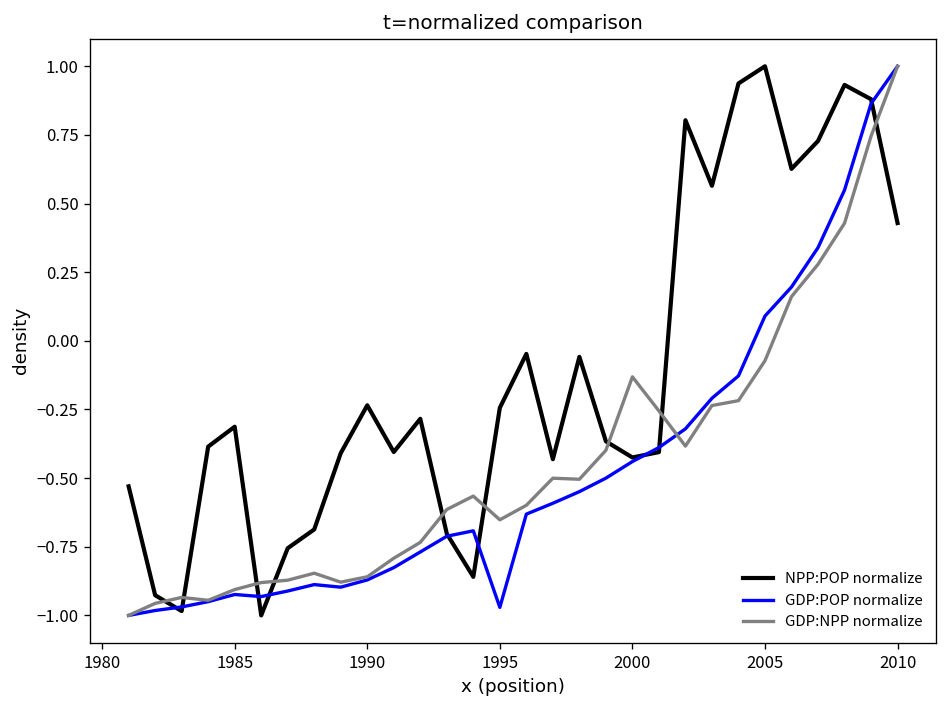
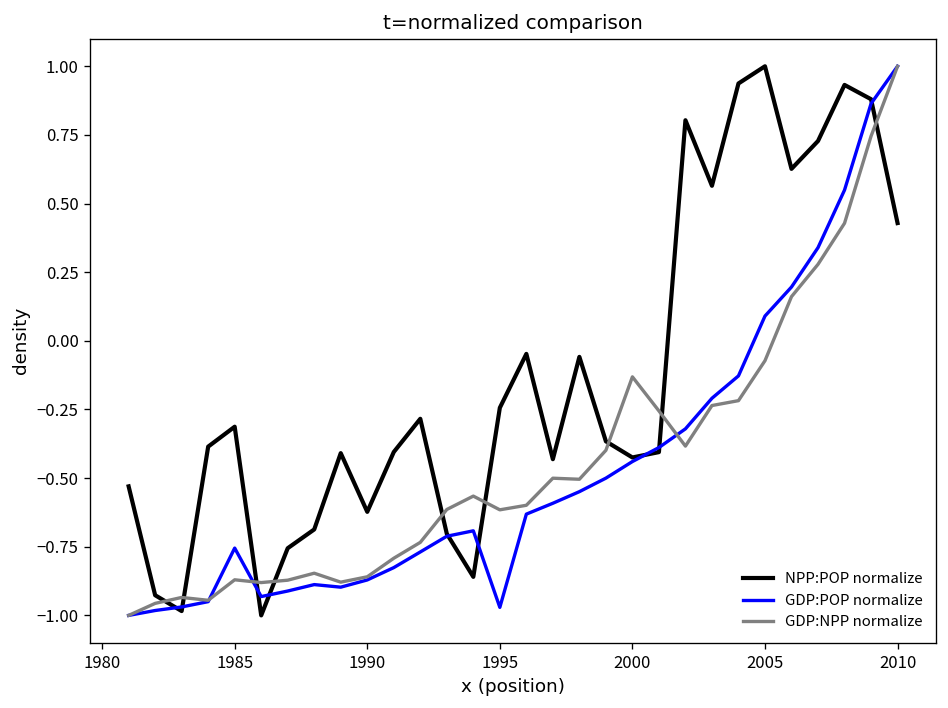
  {
    "NPP:POP normalize": {
      "1985": -0.31,
-     "1990": -0.23,
+     "1990": -0.62,
      "1995": -0.24,
      "2000": -0.42,
      "2005": 1.00,
      "2010": 0.43
    },
    "GDP:POP normalize": {
-     "1985": -0.92,
+     "1985": -0.75,
      "1990": -0.87,
      "1995": -0.97,
      "2000": -0.44,
      "2005": 0.09
    },
    "GDP:NPP normalize": {
-     "1985": -0.91,
+     "1985": -0.87,
      "1990": -0.86,
-     "1995": -0.65,
+     "1995": -0.62,
      "2000": -0.13,
      "2005": -0.07
    }
  }
